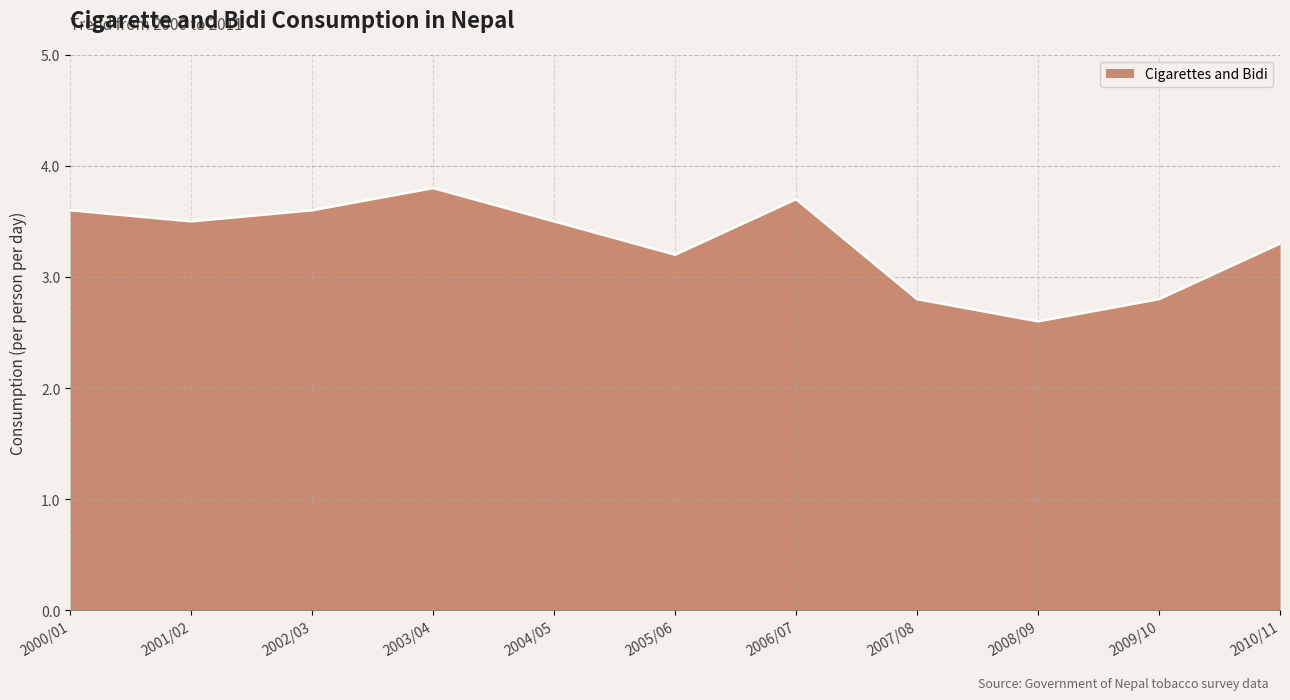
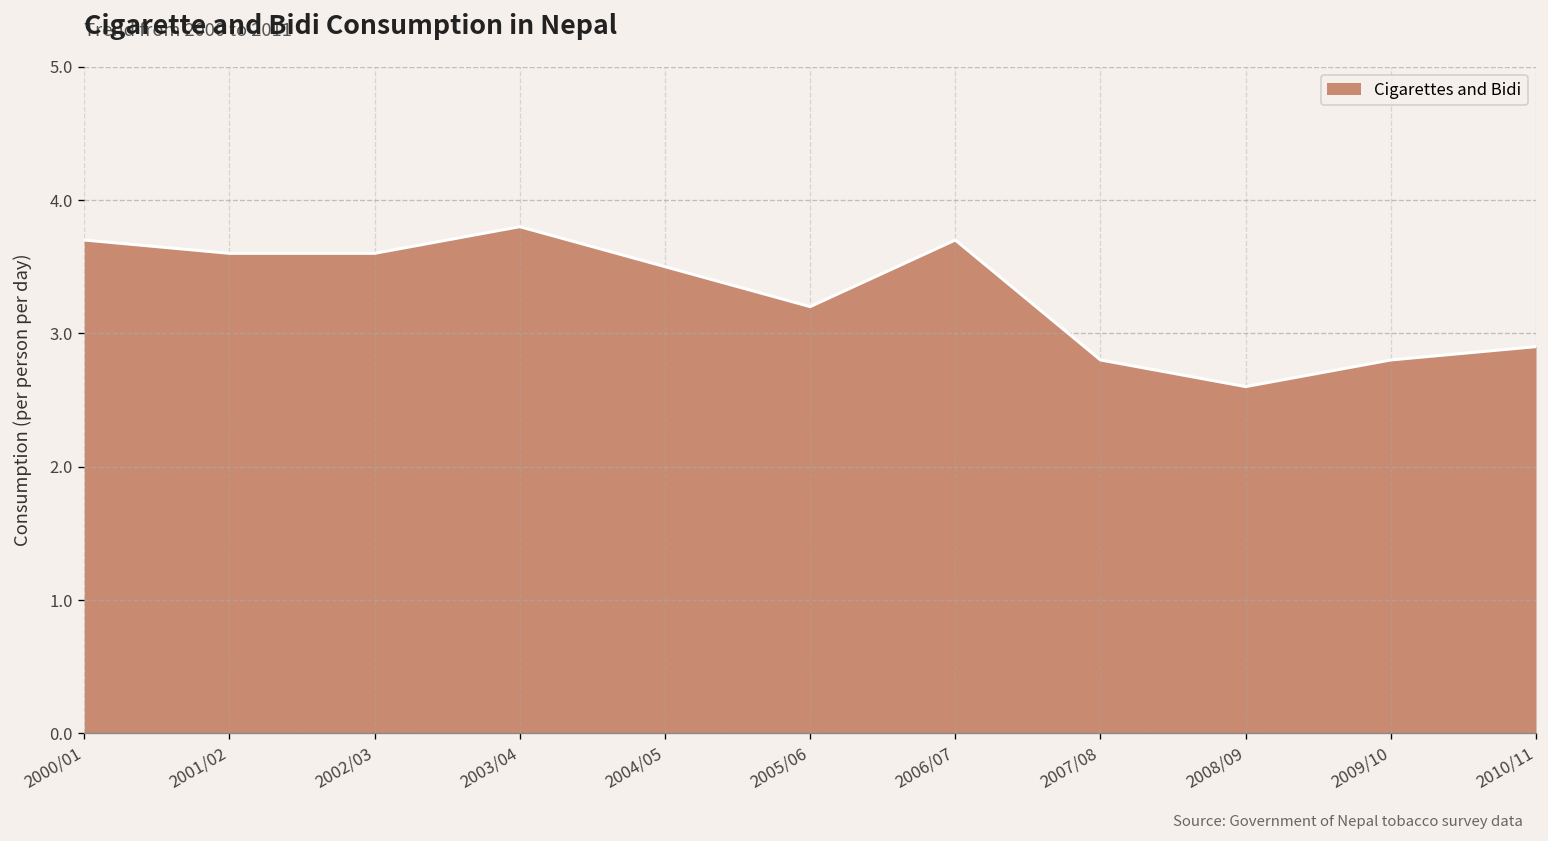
  {
-   "2000/01": 3.6,
-   "2001/02": 3.5,
+   "2000/01": 3.7,
+   "2001/02": 3.6,
    "2002/03": 3.6,
    "2003/04": 3.8,
    "2004/05": 3.5,
    "2005/06": 3.2,
    "2006/07": 3.7,
    "2007/08": 2.8,
    "2008/09": 2.6,
    "2009/10": 2.8,
-   "2010/11": 3.3
+   "2010/11": 2.9
  }
